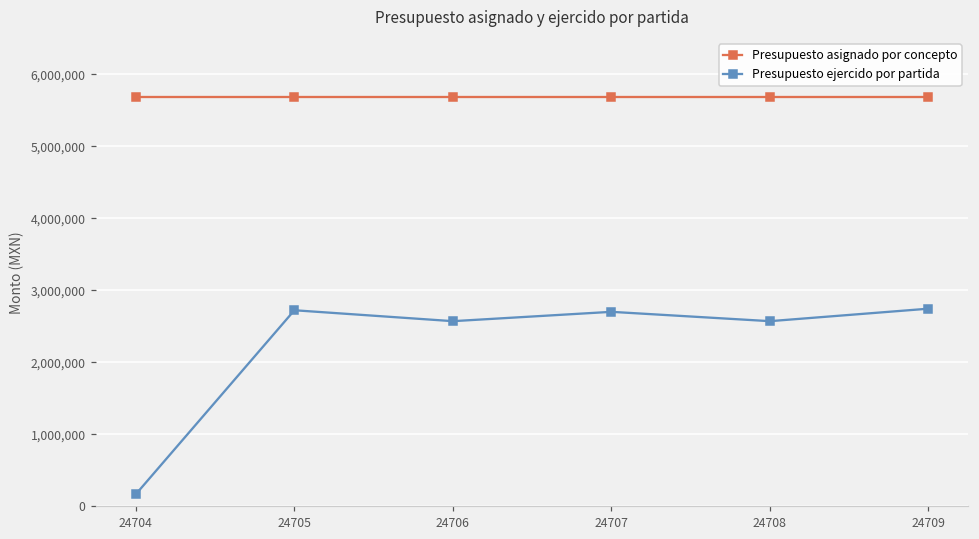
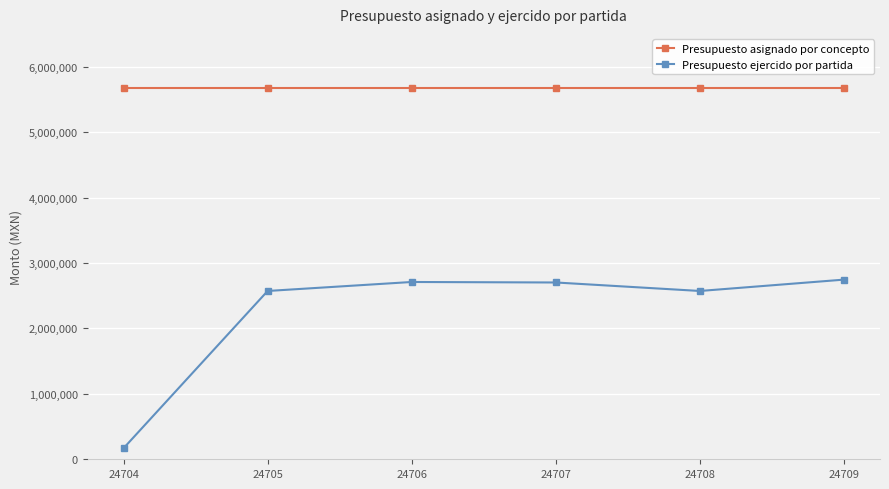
  {
    "Presupuesto asignado por concepto": {
      "24704": "5,700,000",
      "24705": "5,700,000",
      "24706": "5,700,000",
      "24707": "5,700,000",
      "24708": "5,700,000",
      "24709": "5,700,000"
    },
    "Presupuesto ejercido por partida": {
      "24704": "200,000",
-     "24705": "2,700,000",
-     "24706": "2,600,000",
+     "24705": "2,600,000",
+     "24706": "2,700,000",
      "24707": "2,700,000",
      "24708": "2,600,000",
      "24709": "2,700,000"
    }
  }
